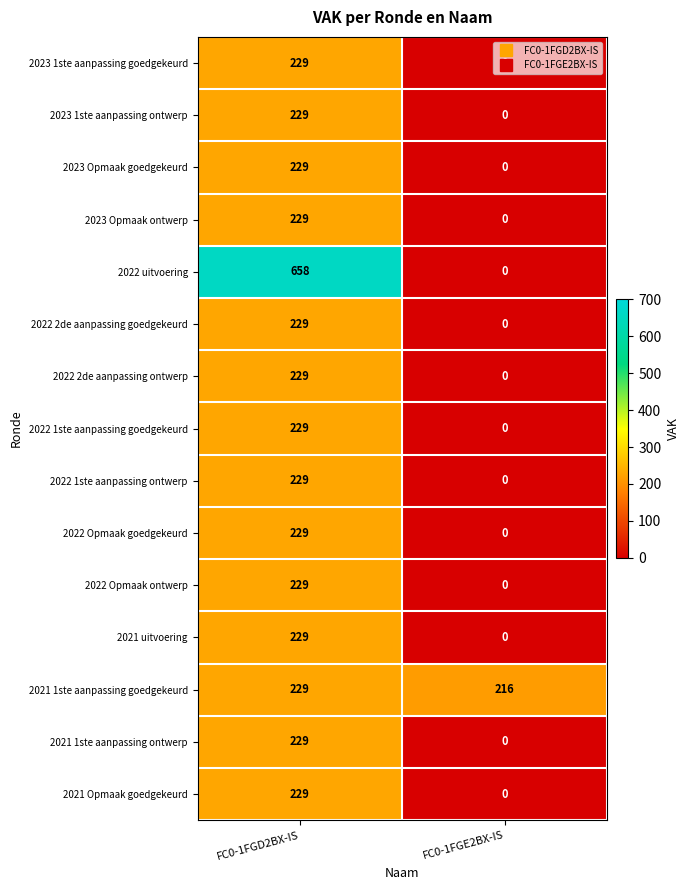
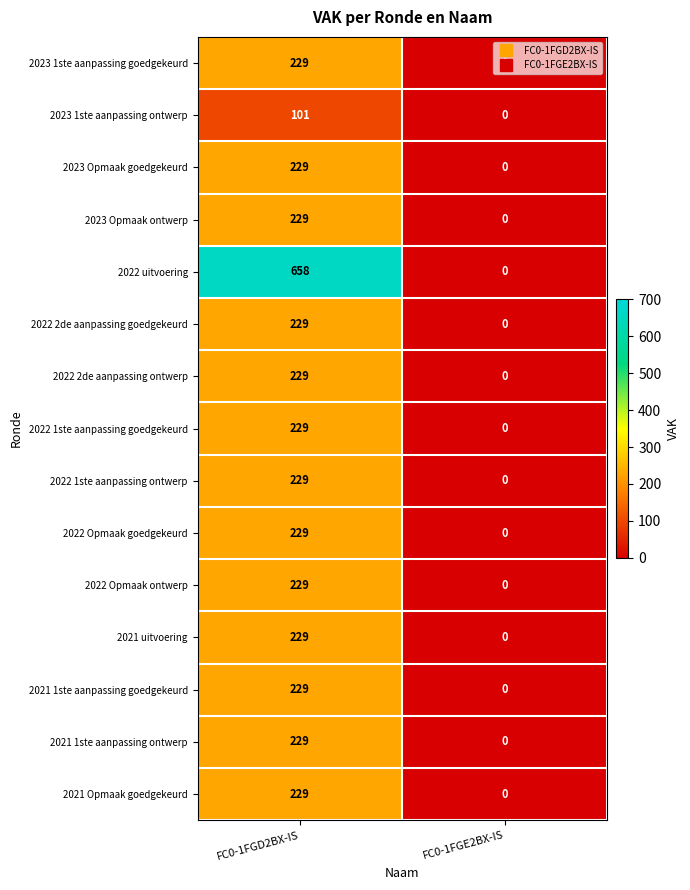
  {
    "2023 1ste aanpassing goedgekeurd": {
      "FC0-1FGD2BX-IS": 229
    },
    "2023 1ste aanpassing ontwerp": {
-     "FC0-1FGD2BX-IS": 229,
+     "FC0-1FGD2BX-IS": 101,
      "FC0-1FGE2BX-IS": 0
    },
    "2023 Opmaak goedgekeurd": {
      "FC0-1FGD2BX-IS": 229,
      "FC0-1FGE2BX-IS": 0
    },
    "2023 Opmaak ontwerp": {
      "FC0-1FGD2BX-IS": 229,
      "FC0-1FGE2BX-IS": 0
    },
    "2022 uitvoering": {
      "FC0-1FGD2BX-IS": 658,
      "FC0-1FGE2BX-IS": 0
    },
    "2022 2de aanpassing goedgekeurd": {
      "FC0-1FGD2BX-IS": 229,
      "FC0-1FGE2BX-IS": 0
    },
    "2022 2de aanpassing ontwerp": {
      "FC0-1FGD2BX-IS": 229,
      "FC0-1FGE2BX-IS": 0
    },
    "2022 1ste aanpassing goedgekeurd": {
      "FC0-1FGD2BX-IS": 229,
      "FC0-1FGE2BX-IS": 0
    },
    "2022 1ste aanpassing ontwerp": {
      "FC0-1FGD2BX-IS": 229,
      "FC0-1FGE2BX-IS": 0
    },
    "2022 Opmaak goedgekeurd": {
      "FC0-1FGD2BX-IS": 229,
      "FC0-1FGE2BX-IS": 0
    },
    "2022 Opmaak ontwerp": {
      "FC0-1FGD2BX-IS": 229,
      "FC0-1FGE2BX-IS": 0
    },
    "2021 uitvoering": {
      "FC0-1FGD2BX-IS": 229,
      "FC0-1FGE2BX-IS": 0
    },
    "2021 1ste aanpassing goedgekeurd": {
      "FC0-1FGD2BX-IS": 229,
-     "FC0-1FGE2BX-IS": 216
+     "FC0-1FGE2BX-IS": 0
    },
    "2021 1ste aanpassing ontwerp": {
      "FC0-1FGD2BX-IS": 229,
      "FC0-1FGE2BX-IS": 0
    },
    "2021 Opmaak goedgekeurd": {
      "FC0-1FGD2BX-IS": 229,
      "FC0-1FGE2BX-IS": 0
    }
  }
